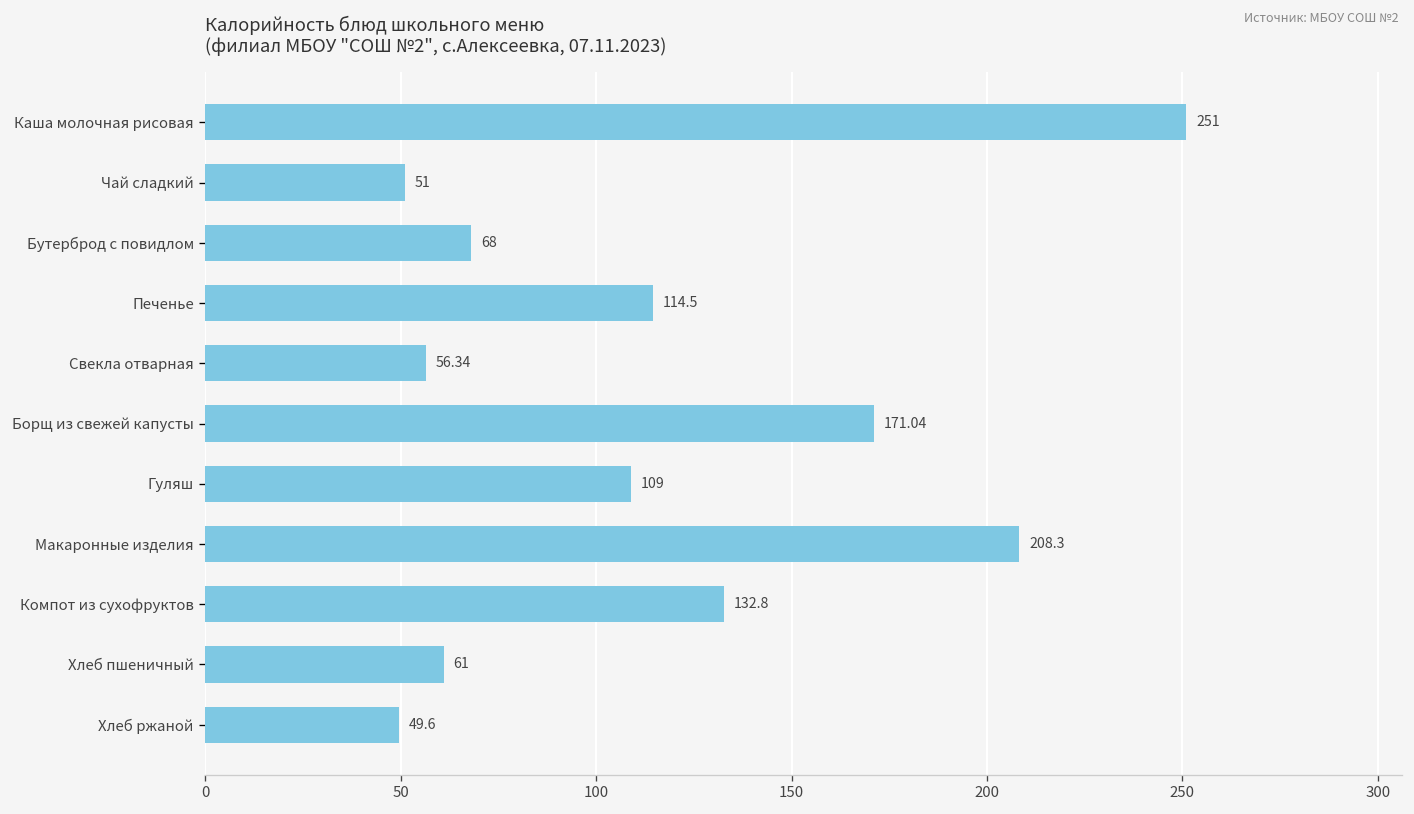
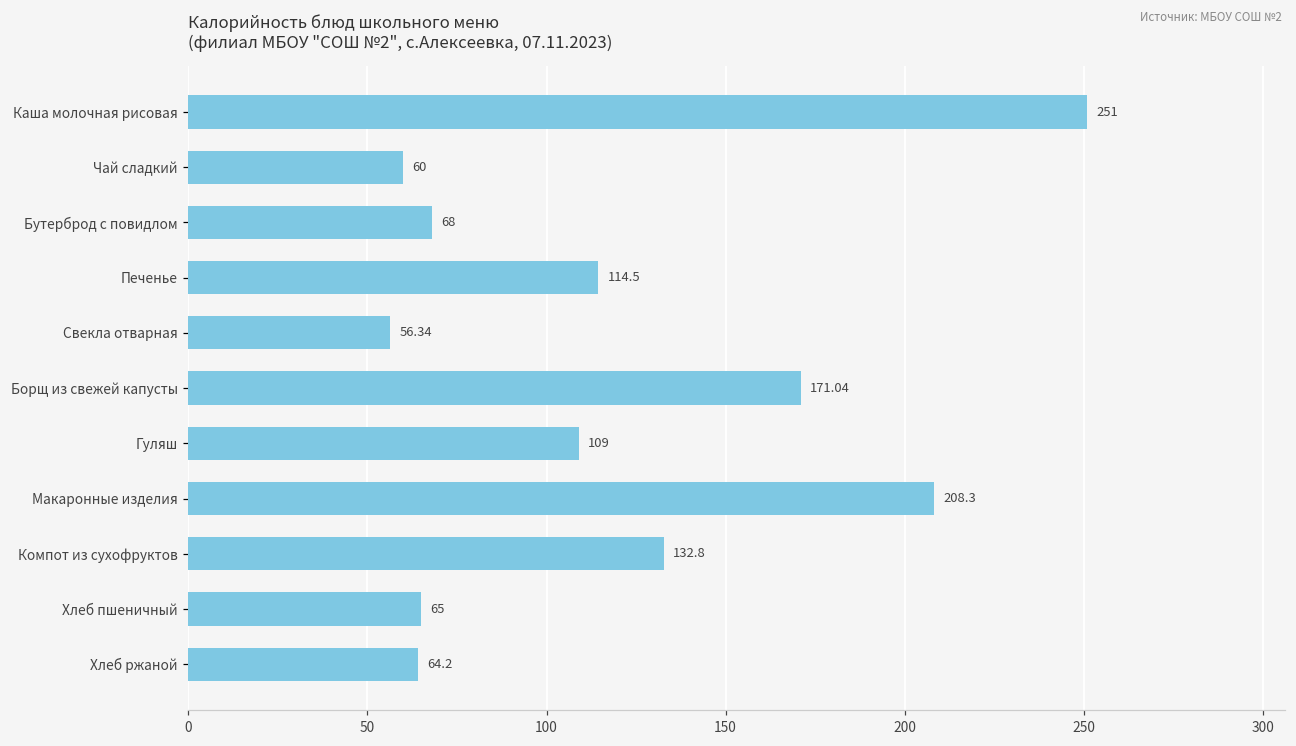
  {
    "Каша молочная рисовая": 251,
-   "Чай сладкий": 51,
+   "Чай сладкий": 60,
    "Бутерброд с повидлом": 68,
    "Печенье": 114.5,
    "Свекла отварная": 56.34,
    "Борщ из свежей капусты": 171.04,
    "Гуляш": 109,
    "Макаронные изделия": 208.3,
    "Компот из сухофруктов": 132.8,
-   "Хлеб пшеничный": 61,
-   "Хлеб ржаной": 49.6
+   "Хлеб пшеничный": 65,
+   "Хлеб ржаной": 64.2
  }
